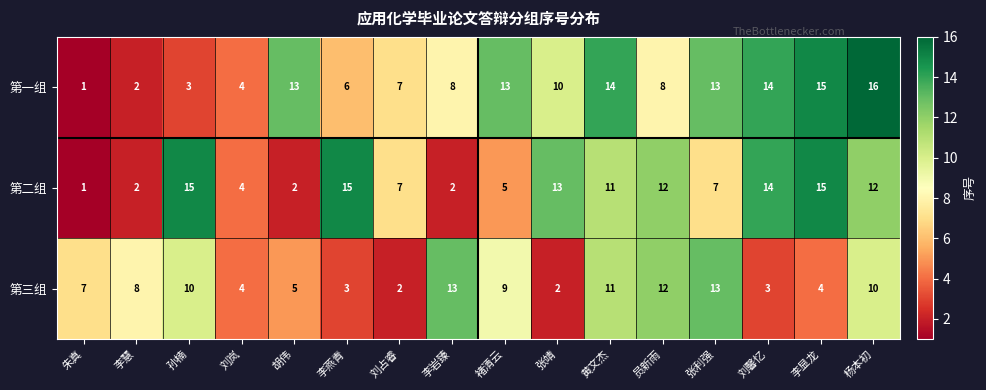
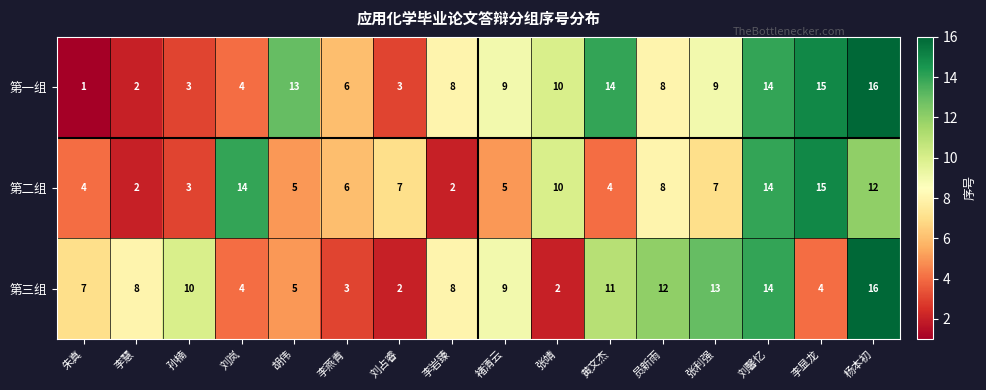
  {
    "第一组": {
      "朱真": 1,
      "李慧": 2,
      "孙楠": 3,
      "刘岚": 4,
      "胡伟": 13,
      "李燕青": 6,
-     "刘占睿": 7,
+     "刘占睿": 3,
      "李岩臻": 8,
-     "褚清云": 13,
+     "褚清云": 9,
      "张靖": 10,
      "黄文杰": 14,
      "员新雨": 8,
-     "张利强": 13,
+     "张利强": 9,
      "刘馨忆": 14,
      "李显龙": 15,
      "杨本初": 16
    },
    "第二组": {
-     "朱真": 1,
+     "朱真": 4,
      "李慧": 2,
-     "孙楠": 15,
-     "刘岚": 4,
-     "胡伟": 2,
-     "李燕青": 15,
+     "孙楠": 3,
+     "刘岚": 14,
+     "胡伟": 5,
+     "李燕青": 6,
      "刘占睿": 7,
      "李岩臻": 2,
      "褚清云": 5,
-     "张靖": 13,
-     "黄文杰": 11,
-     "员新雨": 12,
+     "张靖": 10,
+     "黄文杰": 4,
+     "员新雨": 8,
      "张利强": 7,
      "刘馨忆": 14,
      "李显龙": 15,
      "杨本初": 12
    },
    "第三组": {
      "朱真": 7,
      "李慧": 8,
      "孙楠": 10,
      "刘岚": 4,
      "胡伟": 5,
      "李燕青": 3,
      "刘占睿": 2,
-     "李岩臻": 13,
+     "李岩臻": 8,
      "褚清云": 9,
      "张靖": 2,
      "黄文杰": 11,
      "员新雨": 12,
      "张利强": 13,
-     "刘馨忆": 3,
+     "刘馨忆": 14,
      "李显龙": 4,
-     "杨本初": 10
+     "杨本初": 16
    }
  }
